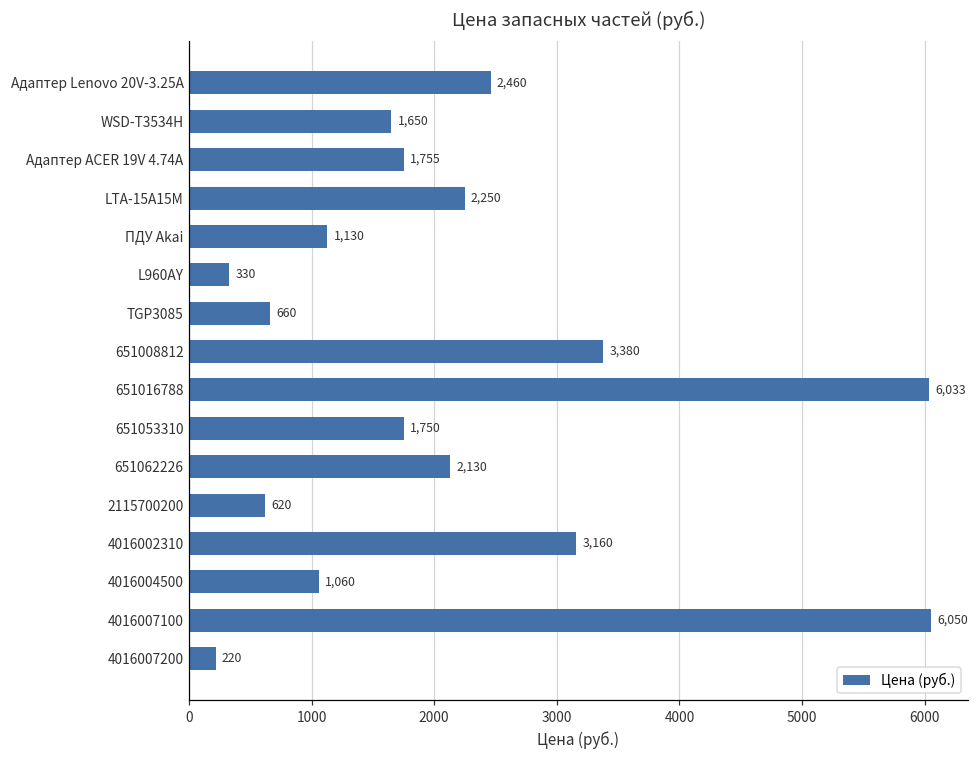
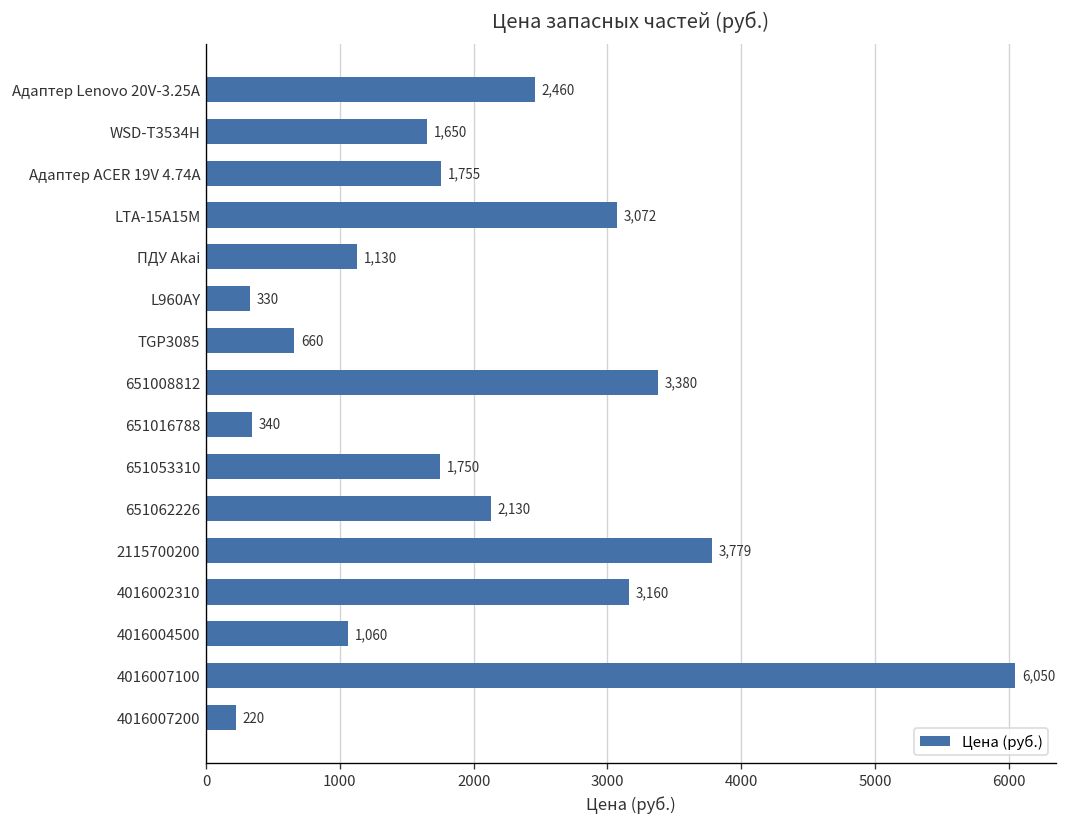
  {
    "Адаптер Lenovo 20V-3.25A": "2,460",
    "WSD-T3534H": "1,650",
    "Адаптер ACER 19V 4.74A": "1,755",
-   "LTA-15A15M": "2,250",
+   "LTA-15A15M": "3,072",
    "ПДУ Akai": "1,130",
    "L960AY": "330",
    "TGP3085": "660",
    "651008812": "3,380",
-   "651016788": "6,033",
+   "651016788": "340",
    "651053310": "1,750",
    "651062226": "2,130",
-   "2115700200": "620",
+   "2115700200": "3,779",
    "4016002310": "3,160",
    "4016004500": "1,060",
    "4016007100": "6,050",
    "4016007200": "220"
  }
